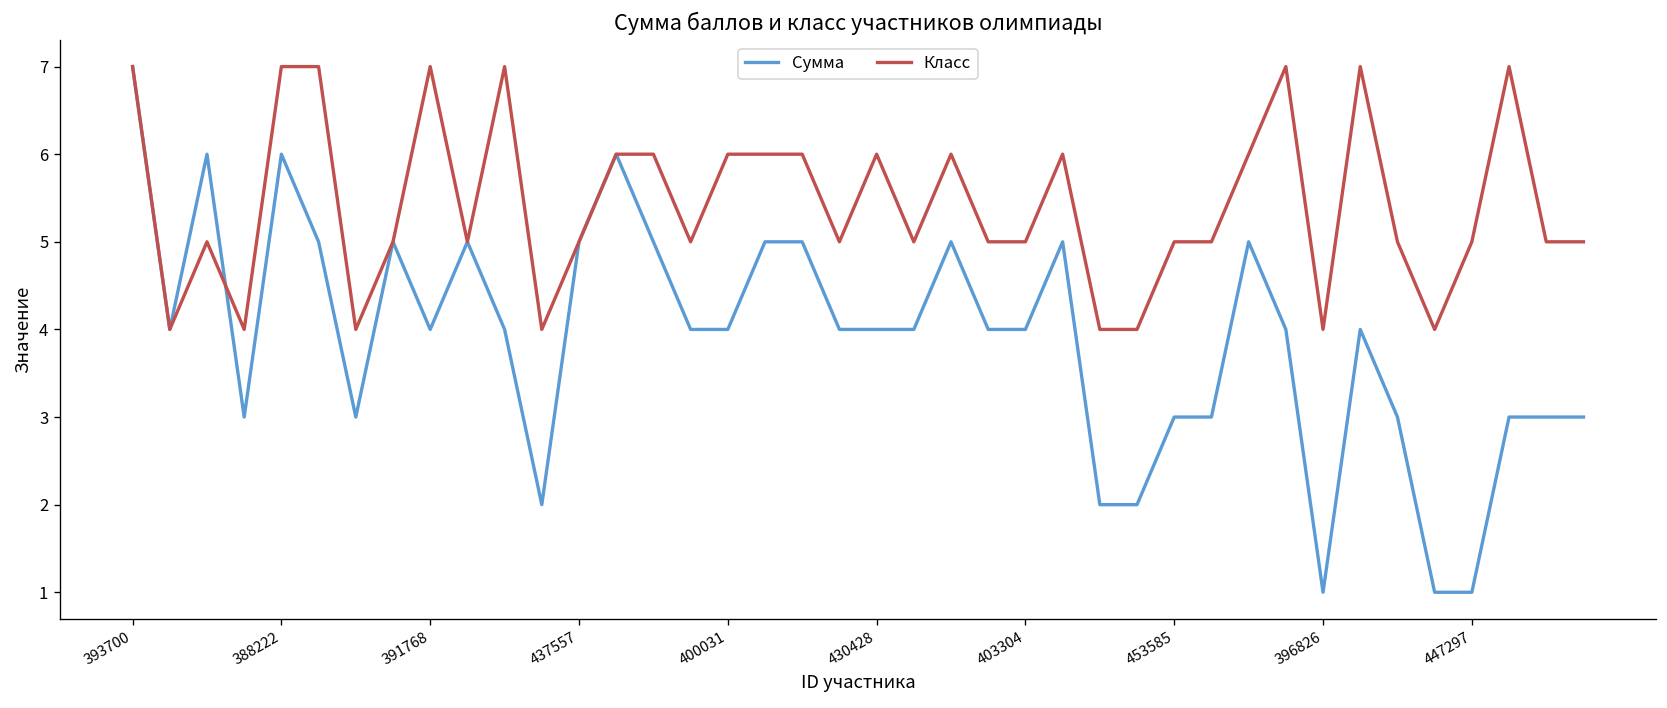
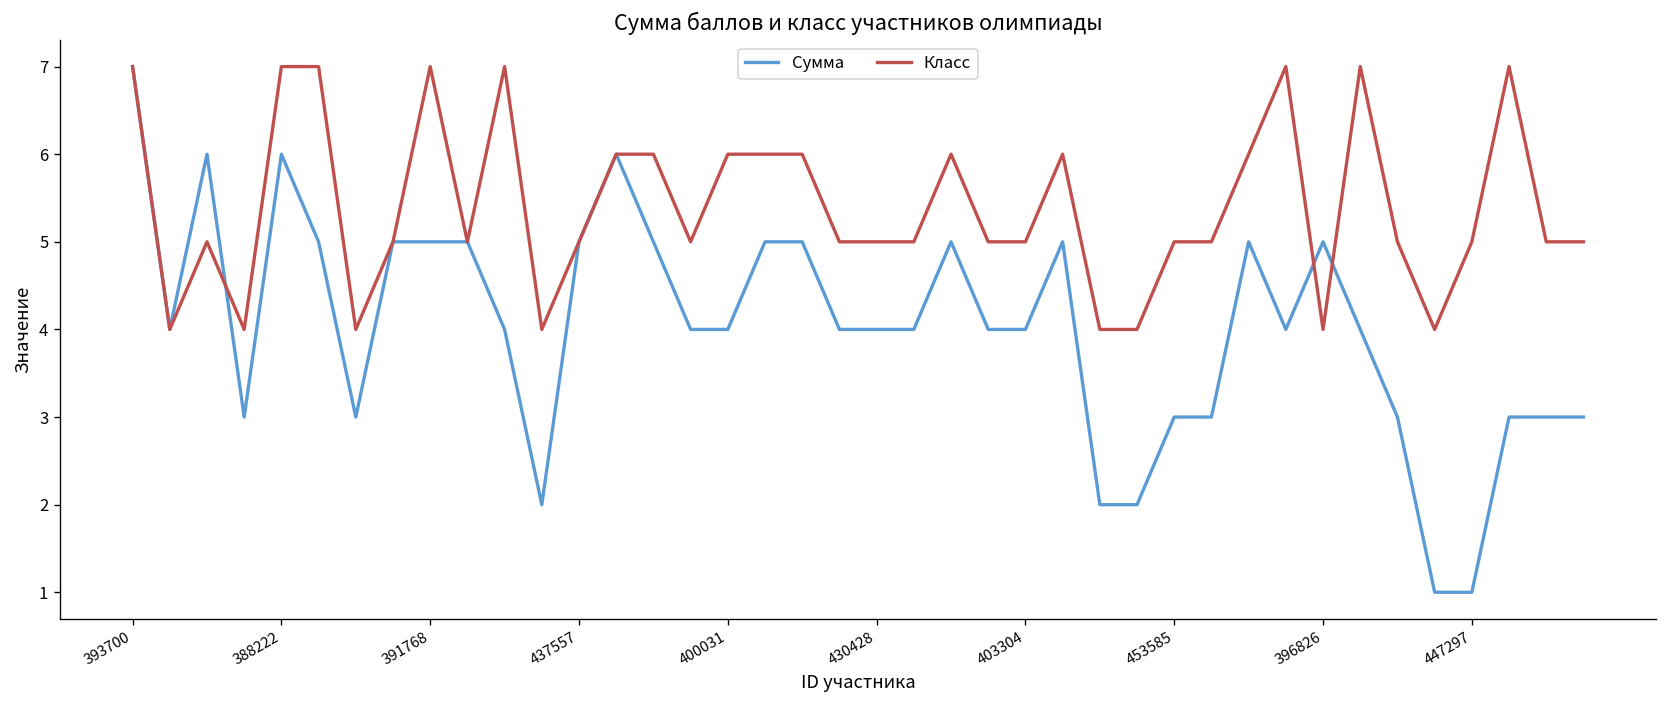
  {
    "Сумма": {
      "388222": 6,
-     "391768": 4,
+     "391768": 5,
      "400031": 4,
      "430428": 4,
      "403304": 4,
      "453585": 3,
-     "396826": 1,
+     "396826": 5,
      "447297": 1
    },
    "Класс": {
      "388222": 7,
      "391768": 7,
      "400031": 6,
-     "430428": 6,
+     "430428": 5,
      "403304": 5,
      "453585": 5,
      "396826": 4,
      "447297": 5
    }
  }
